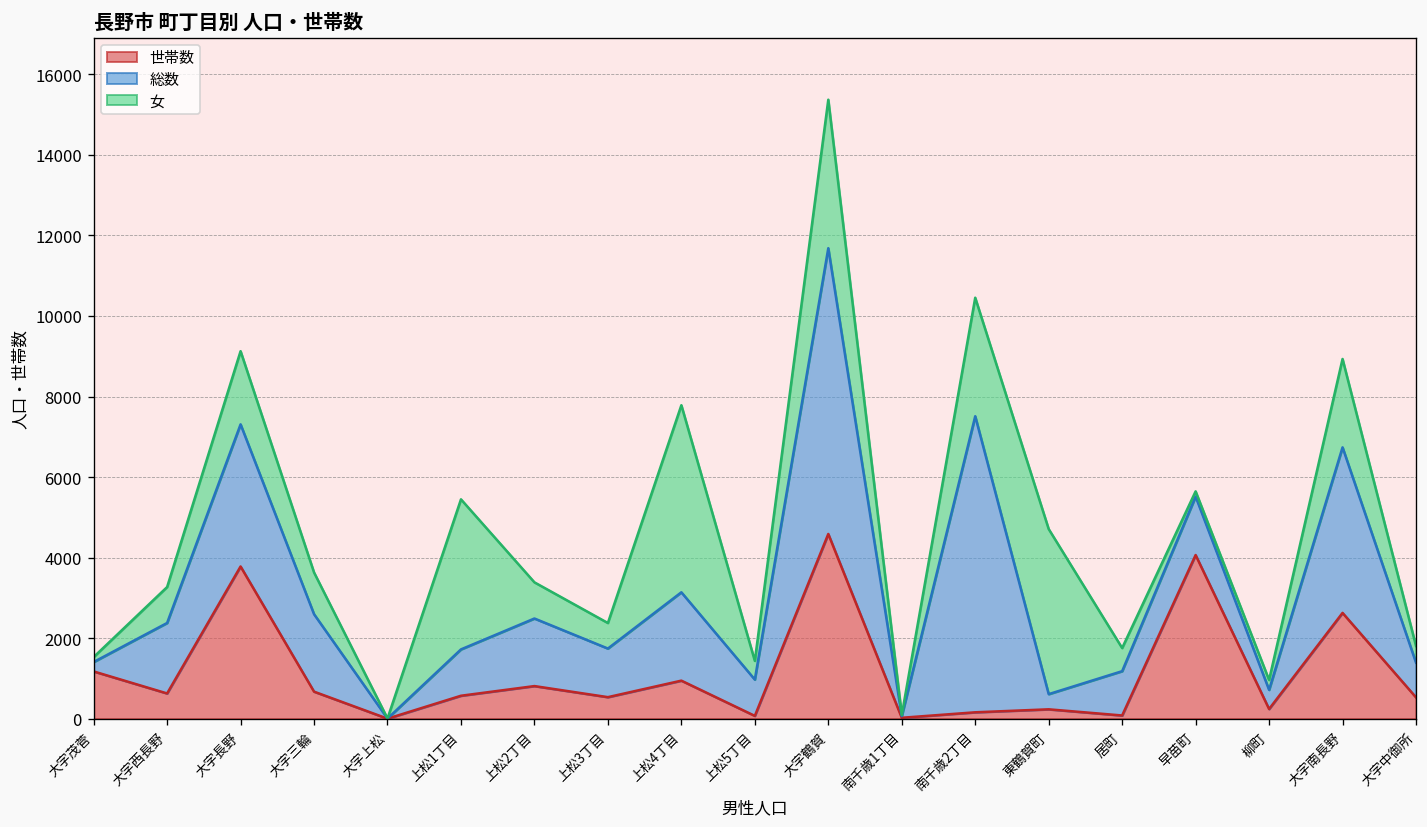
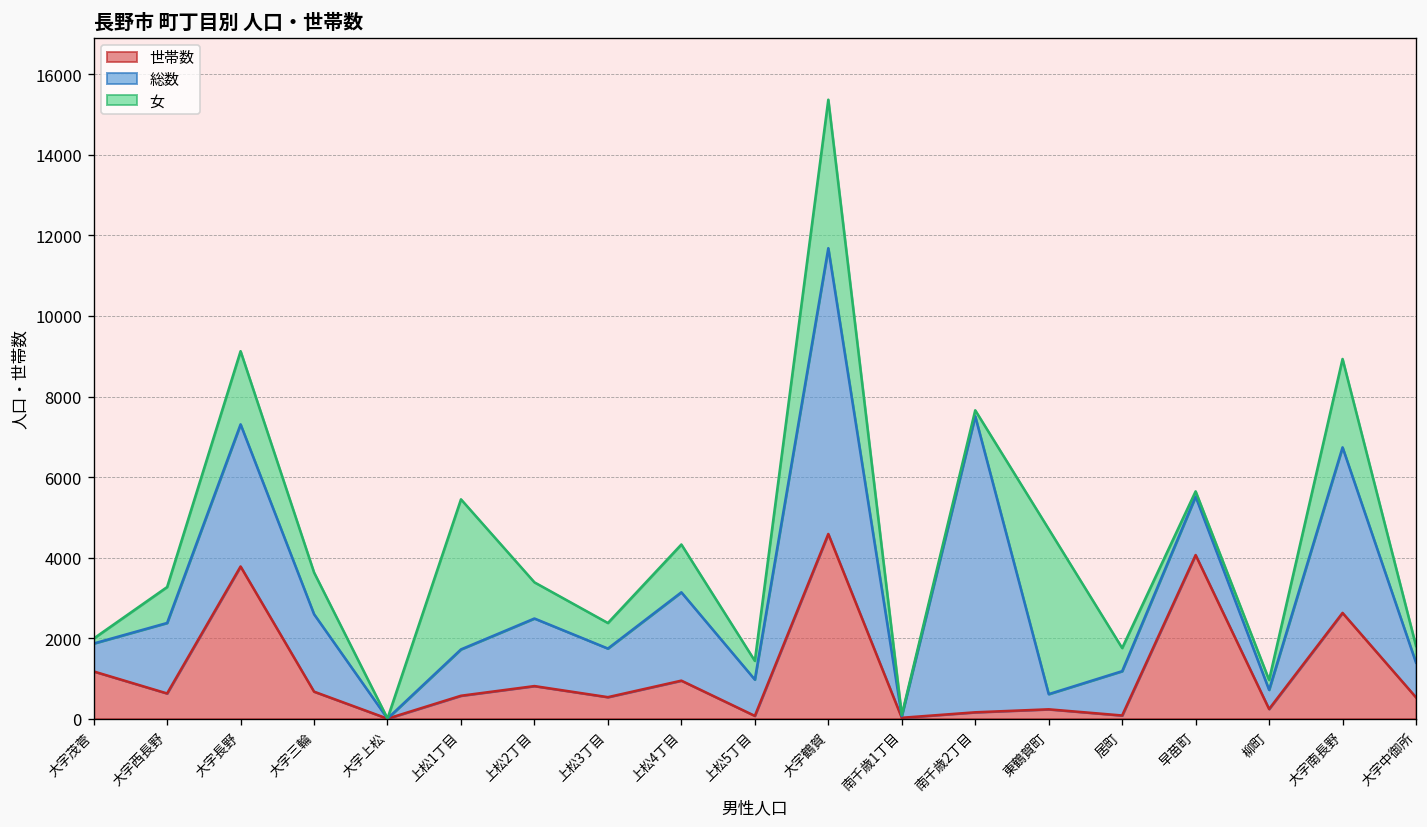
  {
    "世帯数": {
      "大字茂菅": 1200,
      "大字西長野": 600,
      "大字長野": 3800,
      "大字三輪": 700,
      "上松1丁目": 600,
      "上松2丁目": 800,
      "上松3丁目": 500,
      "上松4丁目": 900,
      "上松5丁目": 100,
      "大字鶴賀": 4600,
      "南千歳2丁目": 200,
      "東鶴賀町": 200,
      "居町": 100,
      "早苗町": 4100,
      "柳町": 200,
      "大字南長野": 2600,
      "大字中御所": 500
    },
    "総数": {
-     "大字茂菅": 200,
+     "大字茂菅": 700,
      "大字西長野": 1800,
      "大字長野": 3500,
      "大字三輪": 1900,
      "上松1丁目": 1200,
      "上松2丁目": 1700,
      "上松3丁目": 1200,
      "上松4丁目": 2200,
      "上松5丁目": 900,
      "大字鶴賀": 7100,
      "南千歳2丁目": 7400,
      "東鶴賀町": 400,
      "居町": 1100,
      "早苗町": 1500,
      "柳町": 500,
      "大字南長野": 4100,
      "大字中御所": 900
    },
    "女": {
      "大字茂菅": 100,
      "大字西長野": 900,
      "大字長野": 1800,
      "大字三輪": 1000,
      "上松1丁目": 3700,
      "上松2丁目": 900,
      "上松3丁目": 600,
-     "上松4丁目": 4600,
+     "上松4丁目": 1200,
      "上松5丁目": 500,
      "大字鶴賀": 3700,
-     "南千歳2丁目": 2900,
+     "南千歳2丁目": 100,
      "東鶴賀町": 4100,
      "居町": 600,
      "早苗町": 100,
      "柳町": 200,
      "大字南長野": 2200,
      "大字中御所": 400
    }
  }
